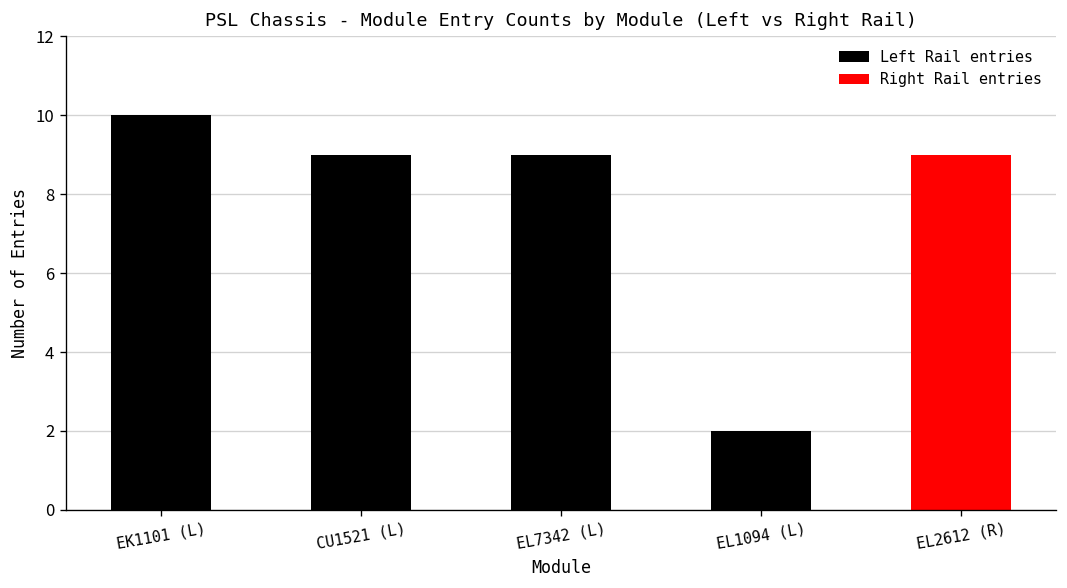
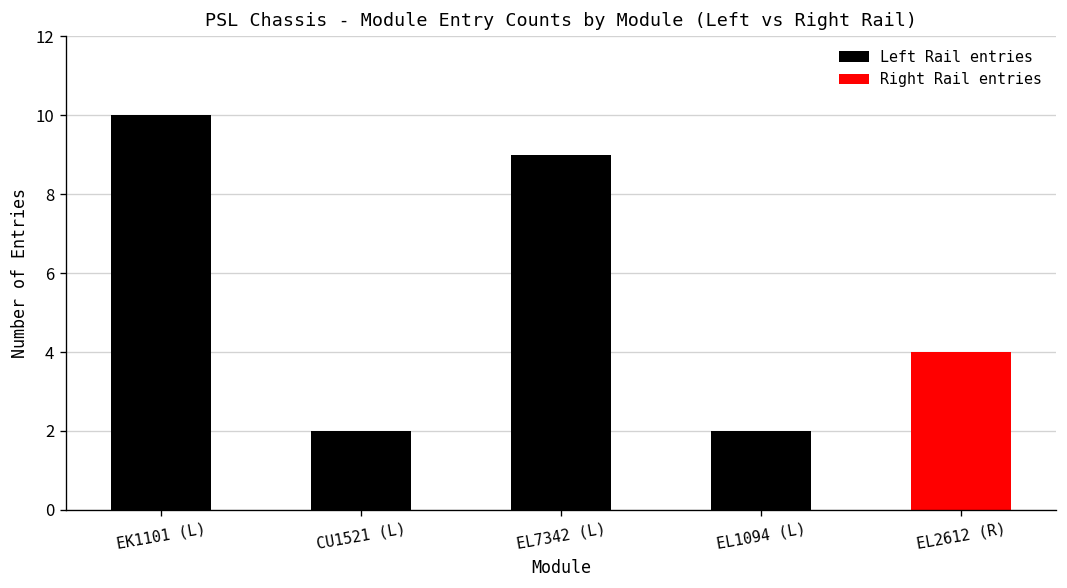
  {
    "Left Rail entries": {
      "EK1101 (L)": 10,
-     "CU1521 (L)": 9,
+     "CU1521 (L)": 2,
      "EL7342 (L)": 9,
      "EL1094 (L)": 2
    },
    "Right Rail entries": {
-     "EL2612 (R)": 9
+     "EL2612 (R)": 4
    }
  }
